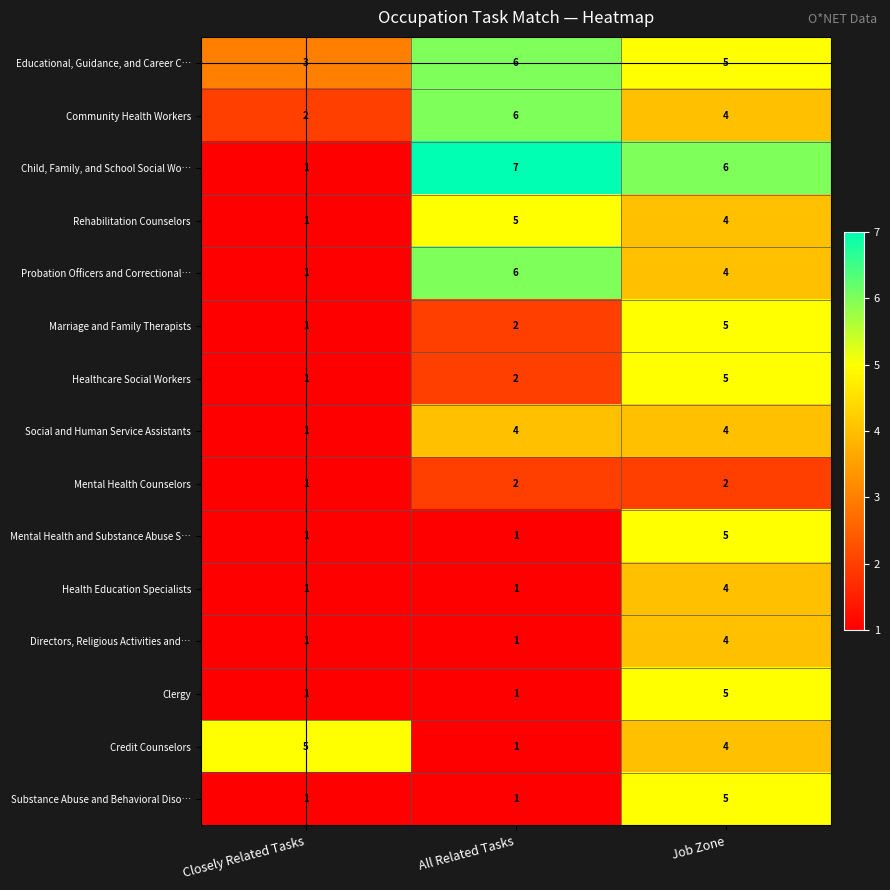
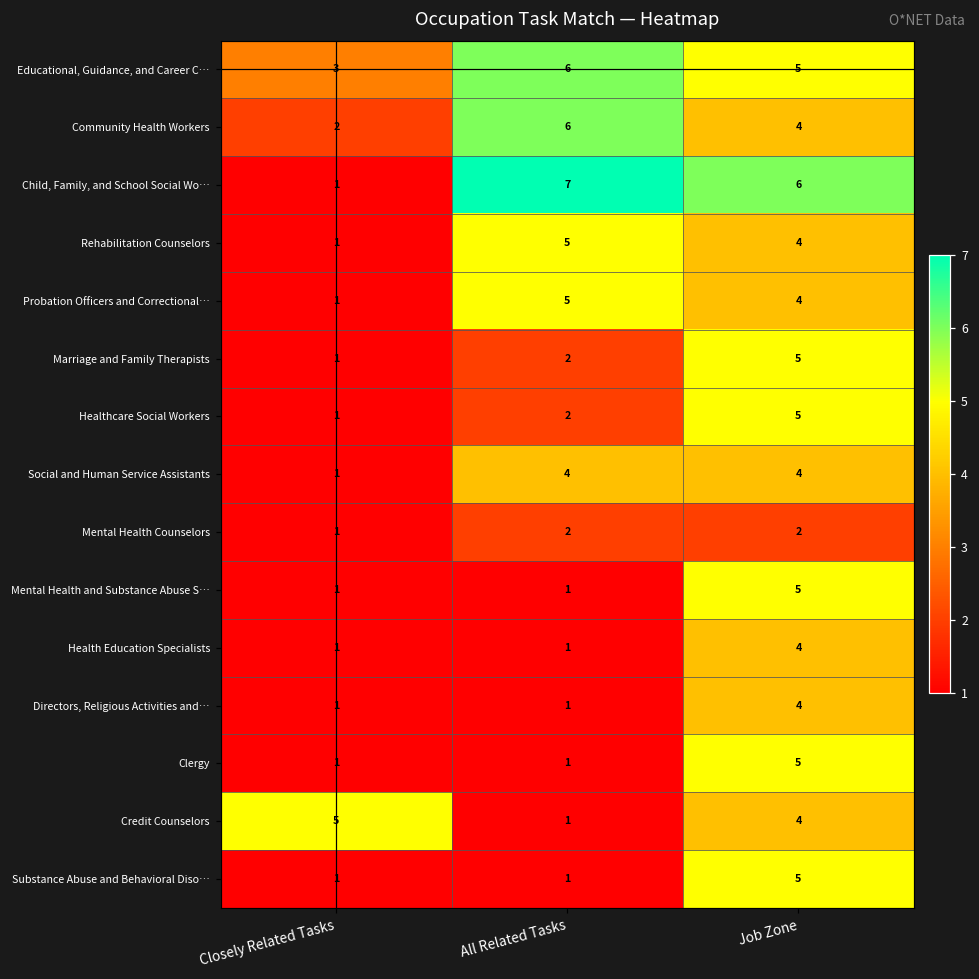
  {
    "Educational, Guidance, and Career C…": {
      "Closely Related Tasks": 3,
      "All Related Tasks": 6,
      "Job Zone": 5
    },
    "Community Health Workers": {
      "Closely Related Tasks": 2,
      "All Related Tasks": 6,
      "Job Zone": 4
    },
    "Child, Family, and School Social Wo…": {
      "Closely Related Tasks": 1,
      "All Related Tasks": 7,
      "Job Zone": 6
    },
    "Rehabilitation Counselors": {
      "Closely Related Tasks": 1,
      "All Related Tasks": 5,
      "Job Zone": 4
    },
    "Probation Officers and Correctional…": {
      "Closely Related Tasks": 1,
-     "All Related Tasks": 6,
+     "All Related Tasks": 5,
      "Job Zone": 4
    },
    "Marriage and Family Therapists": {
      "Closely Related Tasks": 1,
      "All Related Tasks": 2,
      "Job Zone": 5
    },
    "Healthcare Social Workers": {
      "Closely Related Tasks": 1,
      "All Related Tasks": 2,
      "Job Zone": 5
    },
    "Social and Human Service Assistants": {
      "Closely Related Tasks": 1,
      "All Related Tasks": 4,
      "Job Zone": 4
    },
    "Mental Health Counselors": {
      "Closely Related Tasks": 1,
      "All Related Tasks": 2,
      "Job Zone": 2
    },
    "Mental Health and Substance Abuse S…": {
      "Closely Related Tasks": 1,
      "All Related Tasks": 1,
      "Job Zone": 5
    },
    "Health Education Specialists": {
      "Closely Related Tasks": 1,
      "All Related Tasks": 1,
      "Job Zone": 4
    },
    "Directors, Religious Activities and…": {
      "Closely Related Tasks": 1,
      "All Related Tasks": 1,
      "Job Zone": 4
    },
    "Clergy": {
      "Closely Related Tasks": 1,
      "All Related Tasks": 1,
      "Job Zone": 5
    },
    "Credit Counselors": {
      "Closely Related Tasks": 5,
      "All Related Tasks": 1,
      "Job Zone": 4
    },
    "Substance Abuse and Behavioral Diso…": {
      "Closely Related Tasks": 1,
      "All Related Tasks": 1,
      "Job Zone": 5
    }
  }
